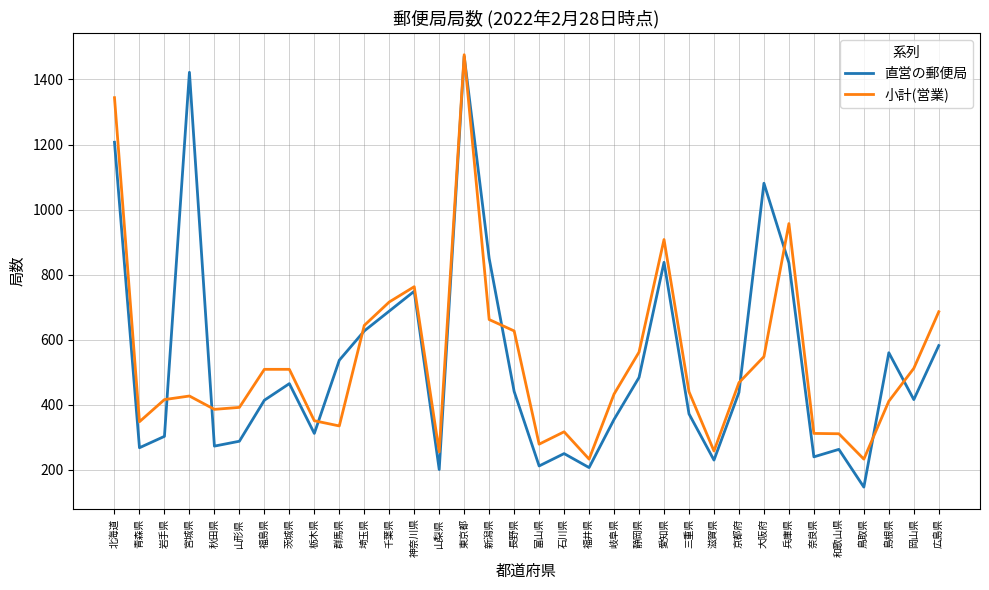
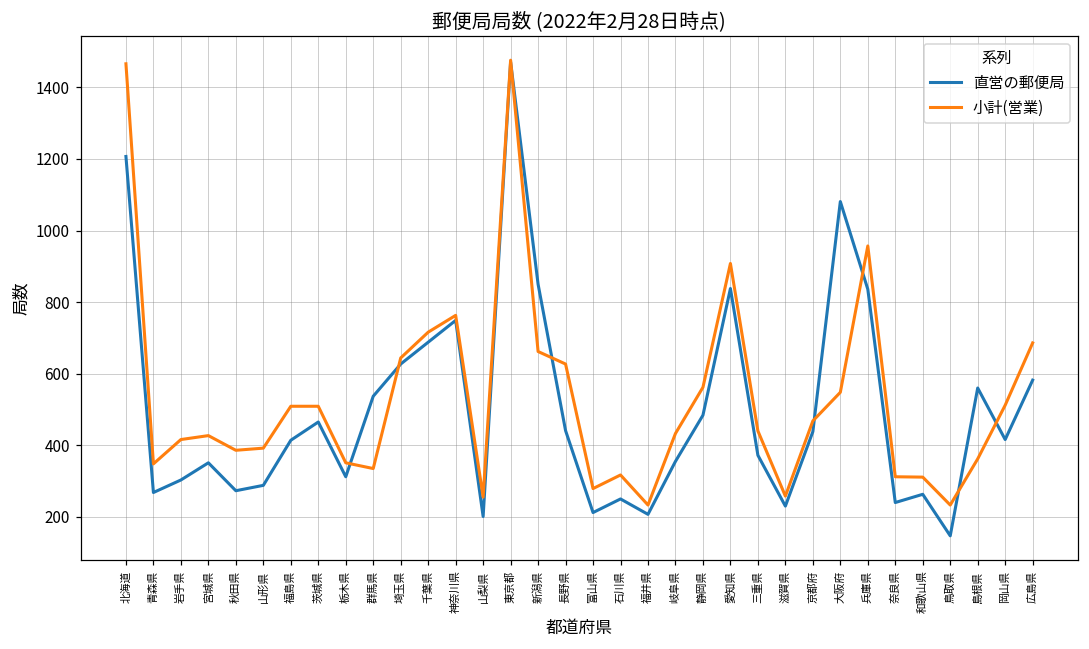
  {
    "直営の郵便局": {
      "北海道": 1210,
      "青森県": 270,
      "岩手県": 300,
-     "宮城県": 1420,
+     "宮城県": 350,
      "秋田県": 270,
      "山形県": 290,
      "福島県": 410,
      "茨城県": 470,
      "栃木県": 310,
      "群馬県": 540,
      "埼玉県": 630,
      "千葉県": 690,
      "神奈川県": 750,
      "山梨県": 200,
      "新潟県": 850,
      "長野県": 440,
      "富山県": 210,
      "石川県": 250,
      "福井県": 210,
      "岐阜県": 360,
      "静岡県": 480,
      "愛知県": 840,
      "三重県": 370,
      "滋賀県": 230,
      "京都府": 440,
      "大阪府": 1080,
      "兵庫県": 840,
      "奈良県": 240,
      "和歌山県": 260,
      "鳥取県": 150,
      "島根県": 560,
      "岡山県": 420,
      "広島県": 580
    },
    "小計(営業)": {
-     "北海道": 1340,
+     "北海道": 1470,
      "青森県": 350,
      "岩手県": 420,
      "宮城県": 430,
      "秋田県": 390,
      "山形県": 390,
      "福島県": 510,
      "茨城県": 510,
      "栃木県": 350,
      "群馬県": 340,
      "埼玉県": 640,
      "千葉県": 720,
      "神奈川県": 760,
      "山梨県": 260,
      "新潟県": 660,
      "長野県": 630,
      "富山県": 280,
      "石川県": 320,
      "福井県": 230,
      "岐阜県": 430,
      "静岡県": 560,
      "愛知県": 910,
      "三重県": 440,
      "滋賀県": 260,
      "京都府": 470,
      "大阪府": 550,
      "兵庫県": 960,
      "奈良県": 310,
      "和歌山県": 310,
      "鳥取県": 230,
-     "島根県": 410,
+     "島根県": 360,
      "岡山県": 510,
      "広島県": 690
    }
  }
